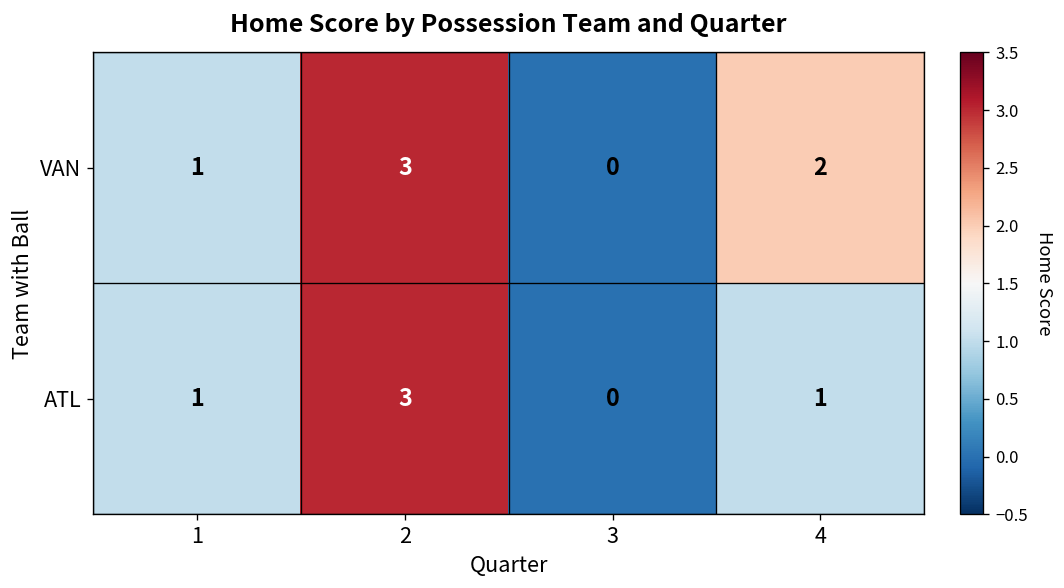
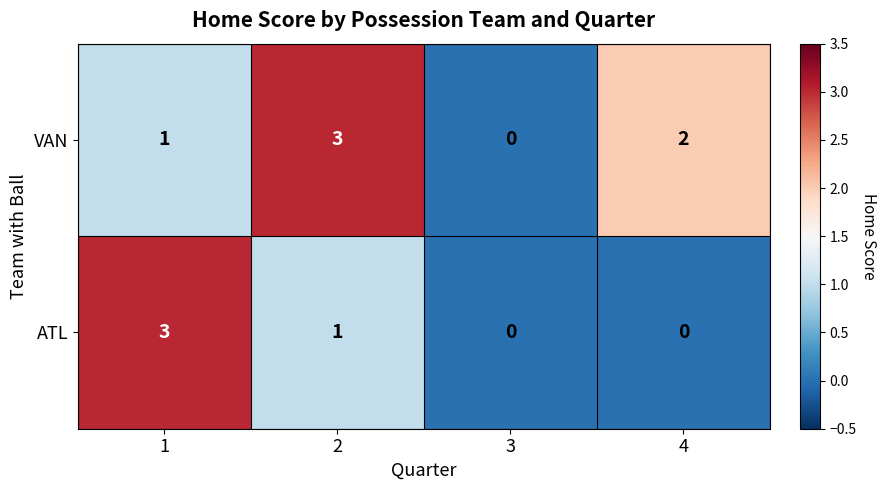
  {
    "VAN": {
      "1": 1,
      "2": 3,
      "3": 0,
      "4": 2
    },
    "ATL": {
-     "1": 1,
-     "2": 3,
+     "1": 3,
+     "2": 1,
      "3": 0,
-     "4": 1
+     "4": 0
    }
  }
